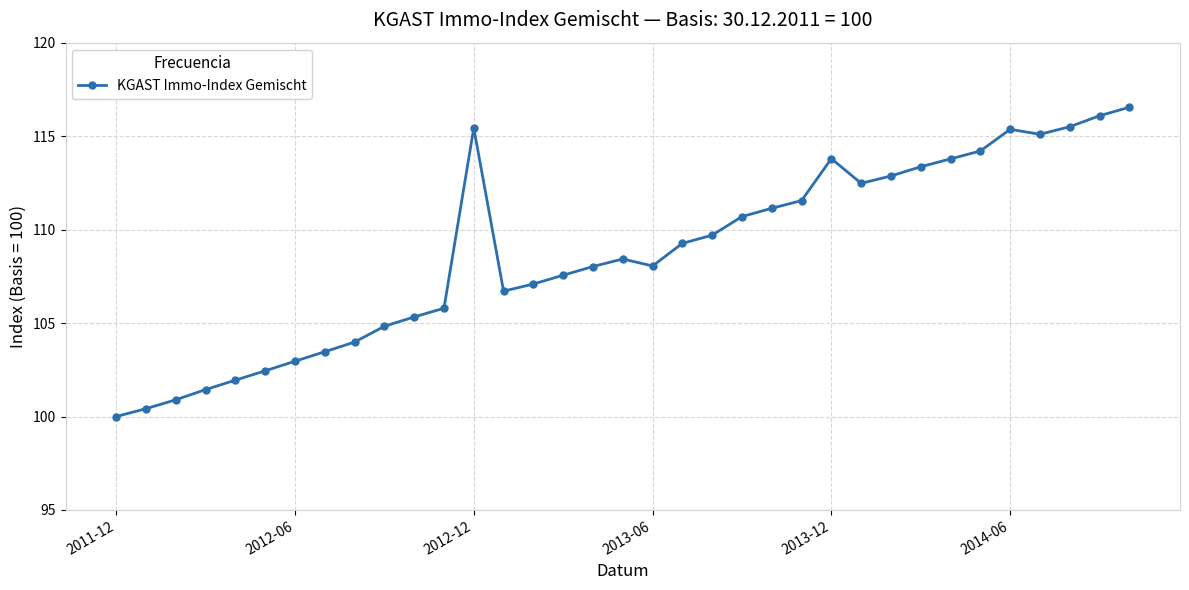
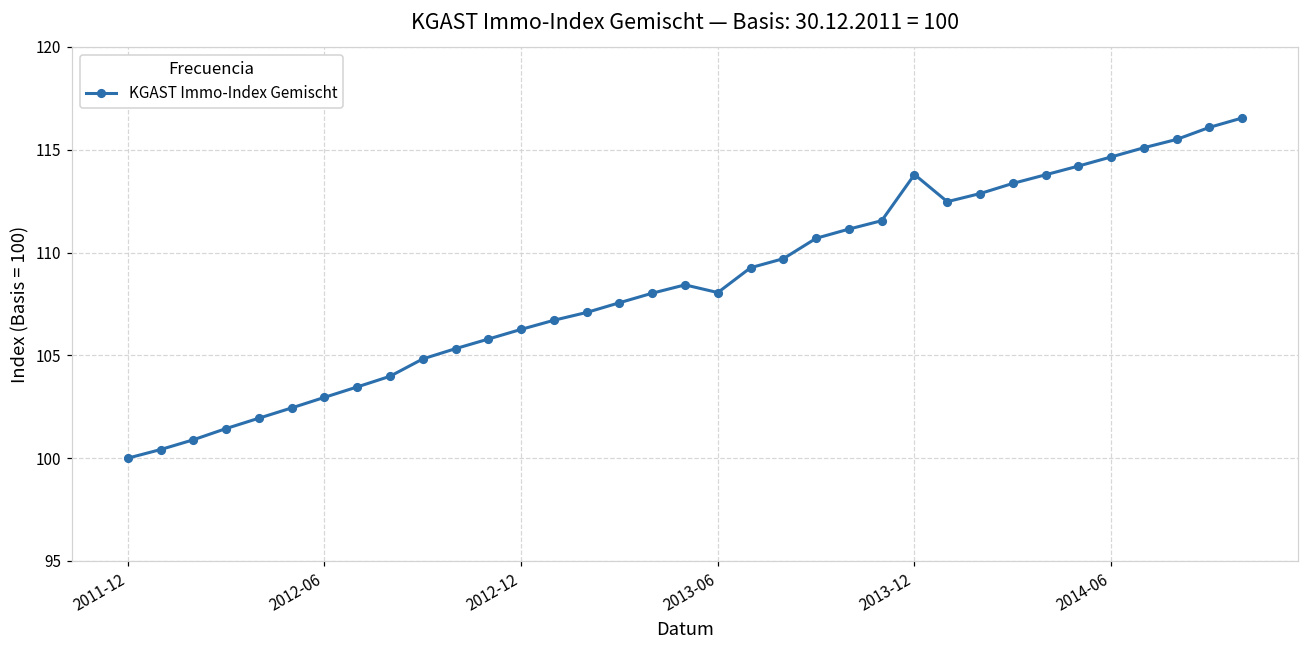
  {
    "2011-12": 100.0,
    "2012-06": 103.0,
-   "2012-12": 115.4,
+   "2012-12": 106.3,
    "2013-06": 108.1,
    "2013-12": 113.8,
-   "2014-06": 115.4
+   "2014-06": 114.6
  }
